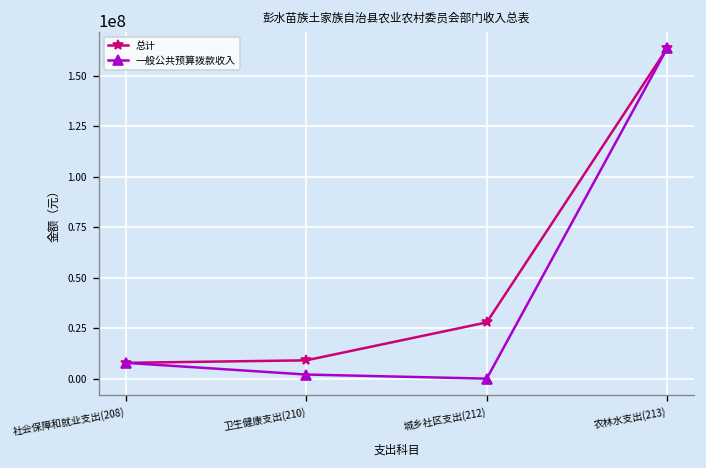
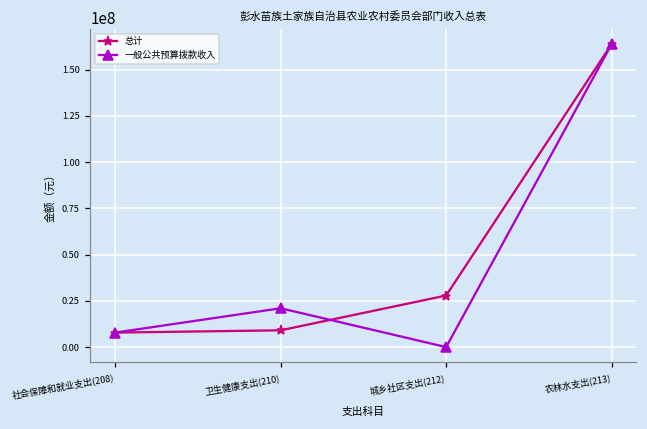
  {
    "总计": {
      "卫生健康支出(210)": 9000000,
      "城乡社区支出(212)": 28000000
    },
    "一般公共预算拨款收入": {
-     "卫生健康支出(210)": 2000000,
+     "卫生健康支出(210)": 21000000,
      "城乡社区支出(212)": 0
    }
  }
